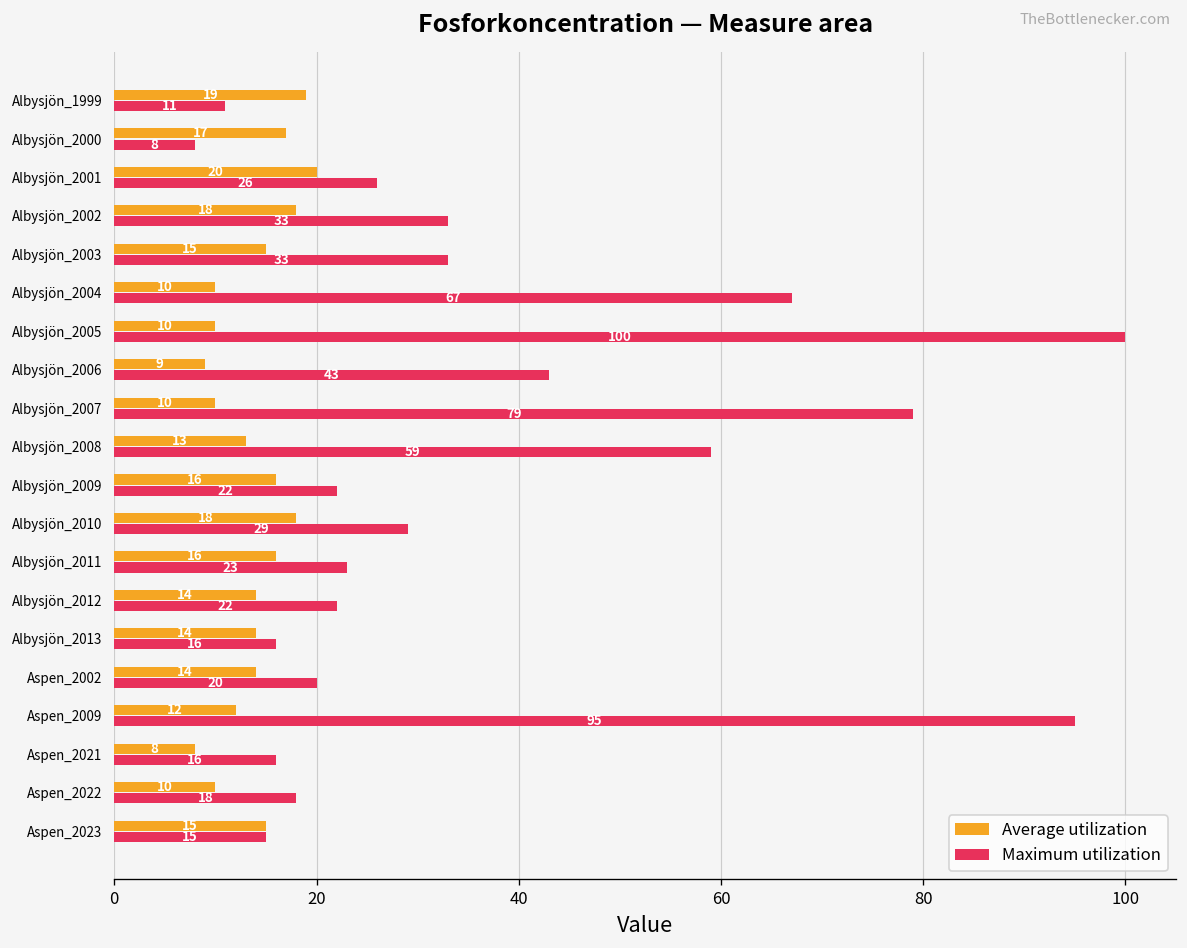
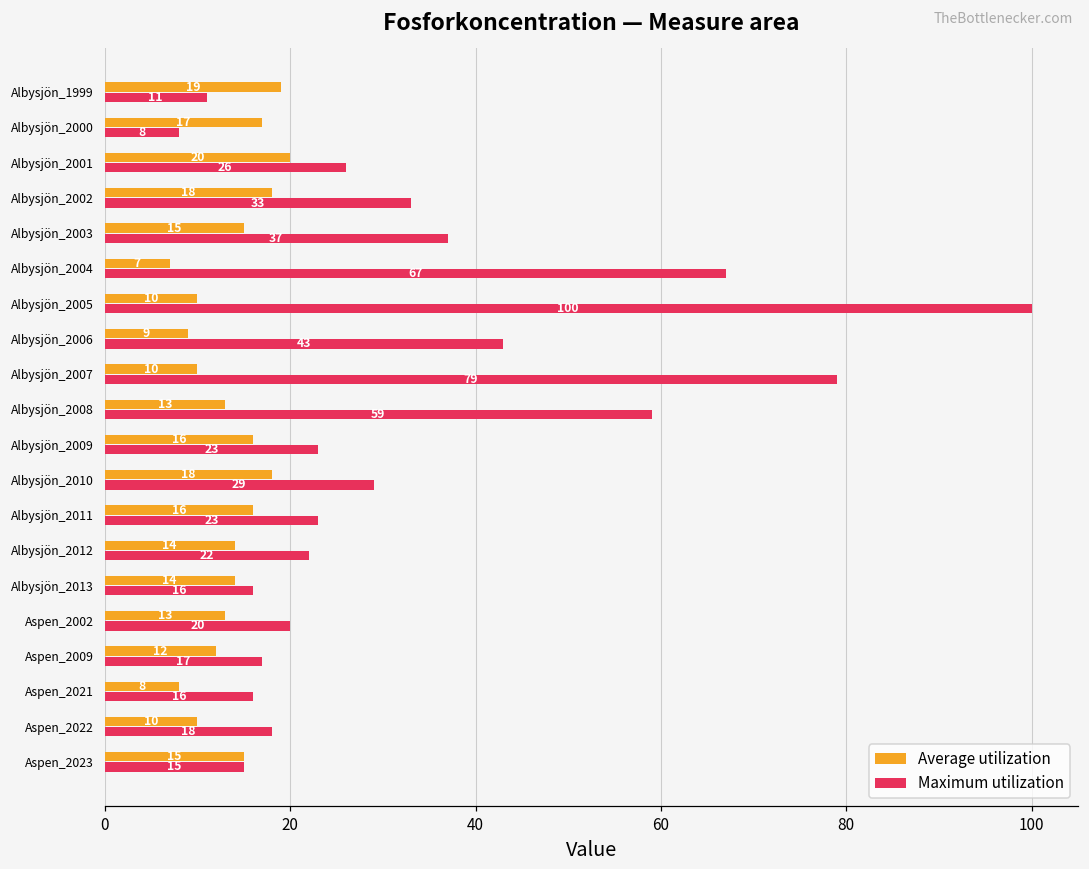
  {
    "Average utilization": {
      "Albysjön_1999": 19,
      "Albysjön_2000": 17,
      "Albysjön_2001": 20,
      "Albysjön_2002": 18,
      "Albysjön_2003": 15,
-     "Albysjön_2004": 10,
+     "Albysjön_2004": 7,
      "Albysjön_2005": 10,
      "Albysjön_2006": 9,
      "Albysjön_2007": 10,
      "Albysjön_2008": 13,
      "Albysjön_2009": 16,
      "Albysjön_2010": 18,
      "Albysjön_2011": 16,
      "Albysjön_2012": 14,
      "Albysjön_2013": 14,
-     "Aspen_2002": 14,
+     "Aspen_2002": 13,
      "Aspen_2009": 12,
      "Aspen_2021": 8,
      "Aspen_2022": 10
    },
    "Maximum utilization": {
      "Albysjön_1999": 11,
      "Albysjön_2000": 8,
      "Albysjön_2001": 26,
      "Albysjön_2002": 33,
-     "Albysjön_2003": 33,
+     "Albysjön_2003": 37,
      "Albysjön_2004": 67,
      "Albysjön_2005": 100,
      "Albysjön_2007": 79,
-     "Albysjön_2009": 22,
+     "Albysjön_2009": 23,
      "Albysjön_2010": 29,
      "Albysjön_2011": 23,
      "Albysjön_2012": 22,
      "Albysjön_2013": 16,
      "Aspen_2002": 20,
-     "Aspen_2009": 95,
+     "Aspen_2009": 17,
      "Aspen_2021": 16,
      "Aspen_2022": 18
    }
  }
